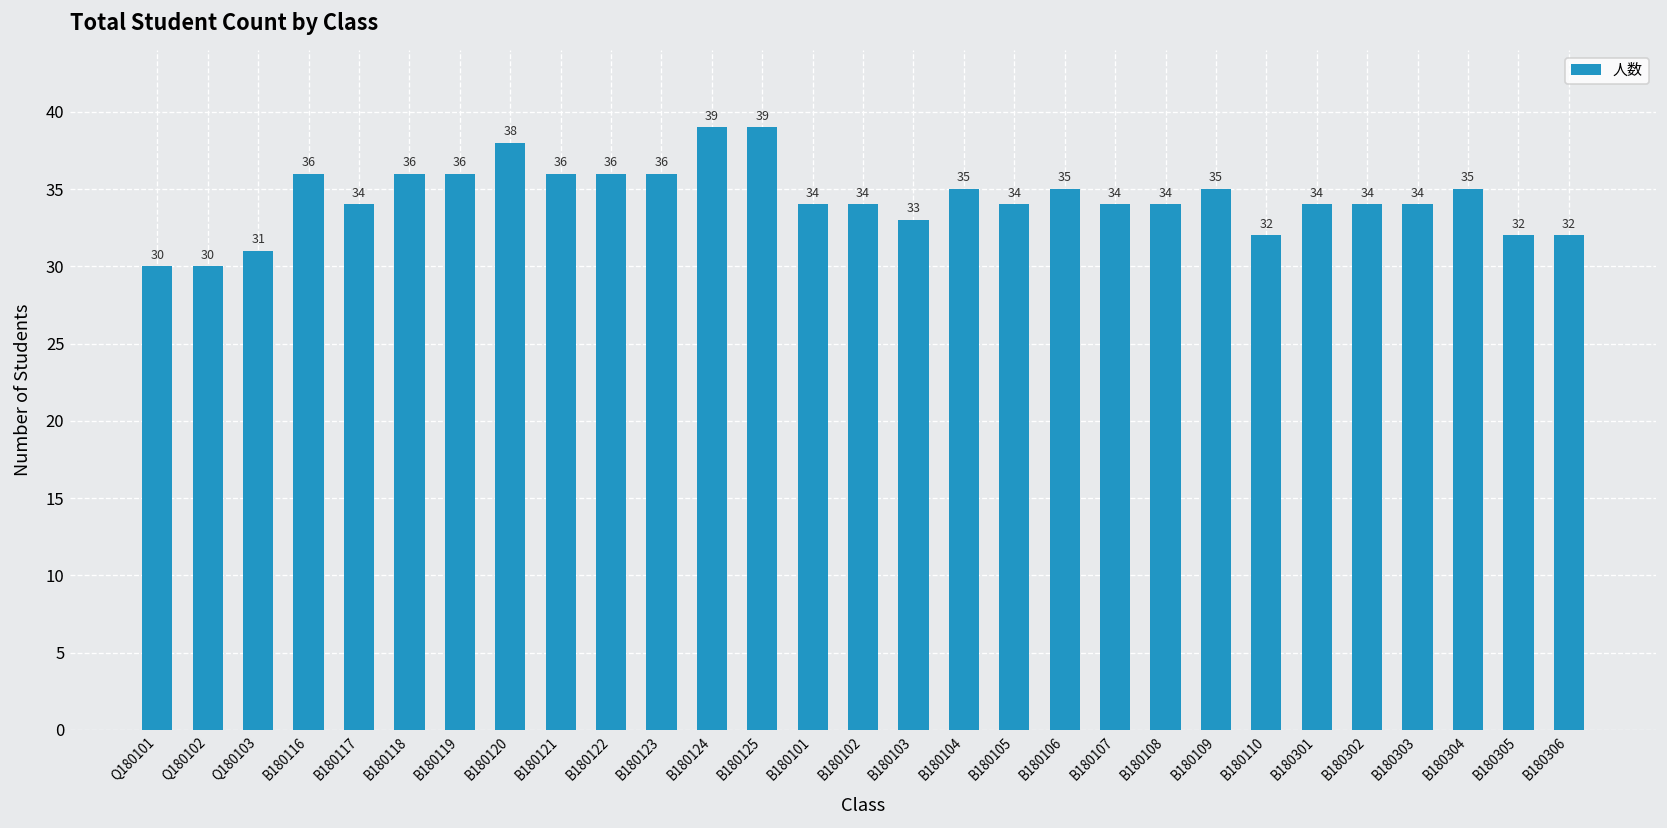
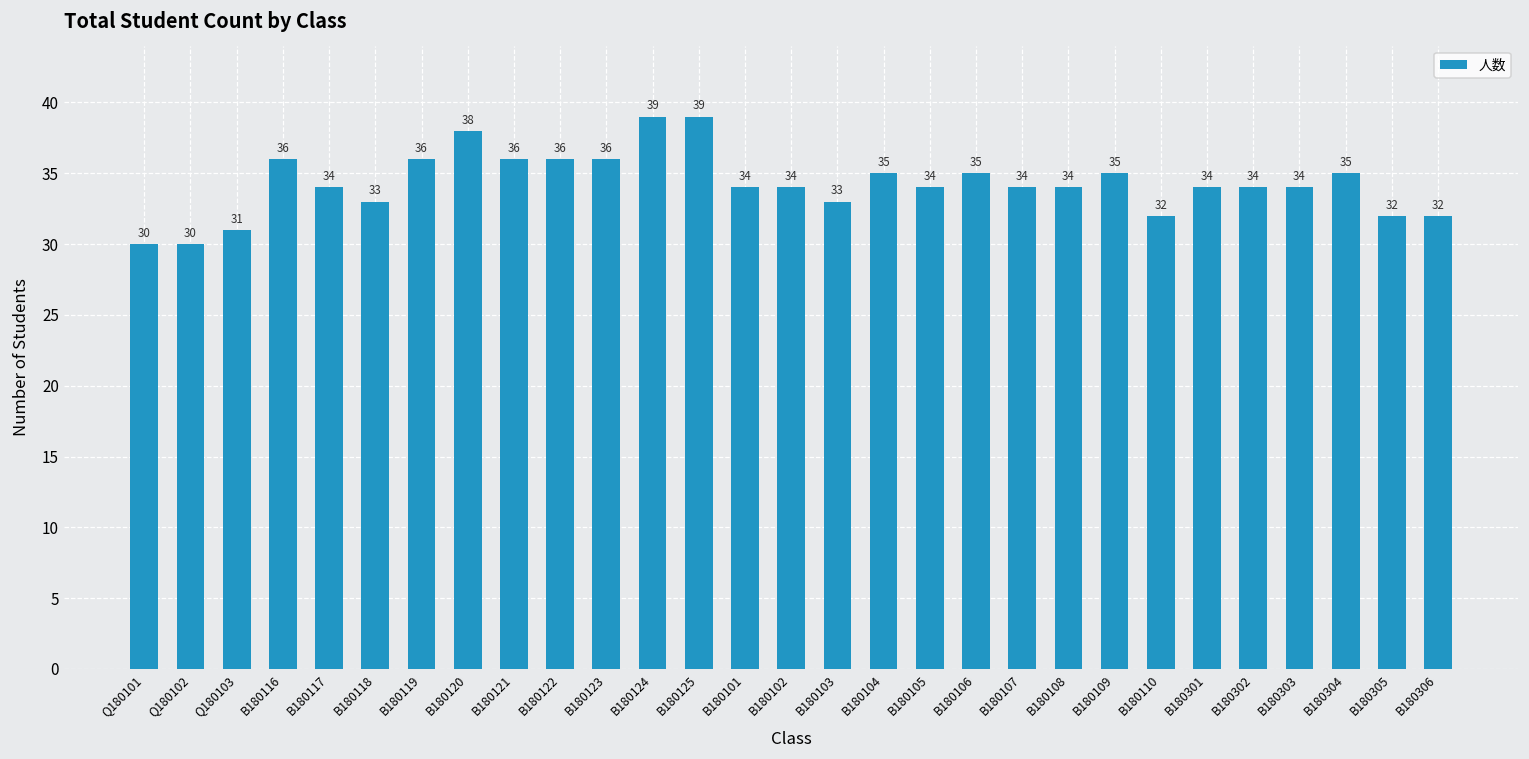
  {
    "Q180101": 30,
    "Q180102": 30,
    "Q180103": 31,
    "B180116": 36,
    "B180117": 34,
-   "B180118": 36,
+   "B180118": 33,
    "B180119": 36,
    "B180120": 38,
    "B180121": 36,
    "B180122": 36,
    "B180123": 36,
    "B180124": 39,
    "B180125": 39,
    "B180101": 34,
    "B180102": 34,
    "B180103": 33,
    "B180104": 35,
    "B180105": 34,
    "B180106": 35,
    "B180107": 34,
    "B180108": 34,
    "B180109": 35,
    "B180110": 32,
    "B180301": 34,
    "B180302": 34,
    "B180303": 34,
    "B180304": 35,
    "B180305": 32,
    "B180306": 32
  }
